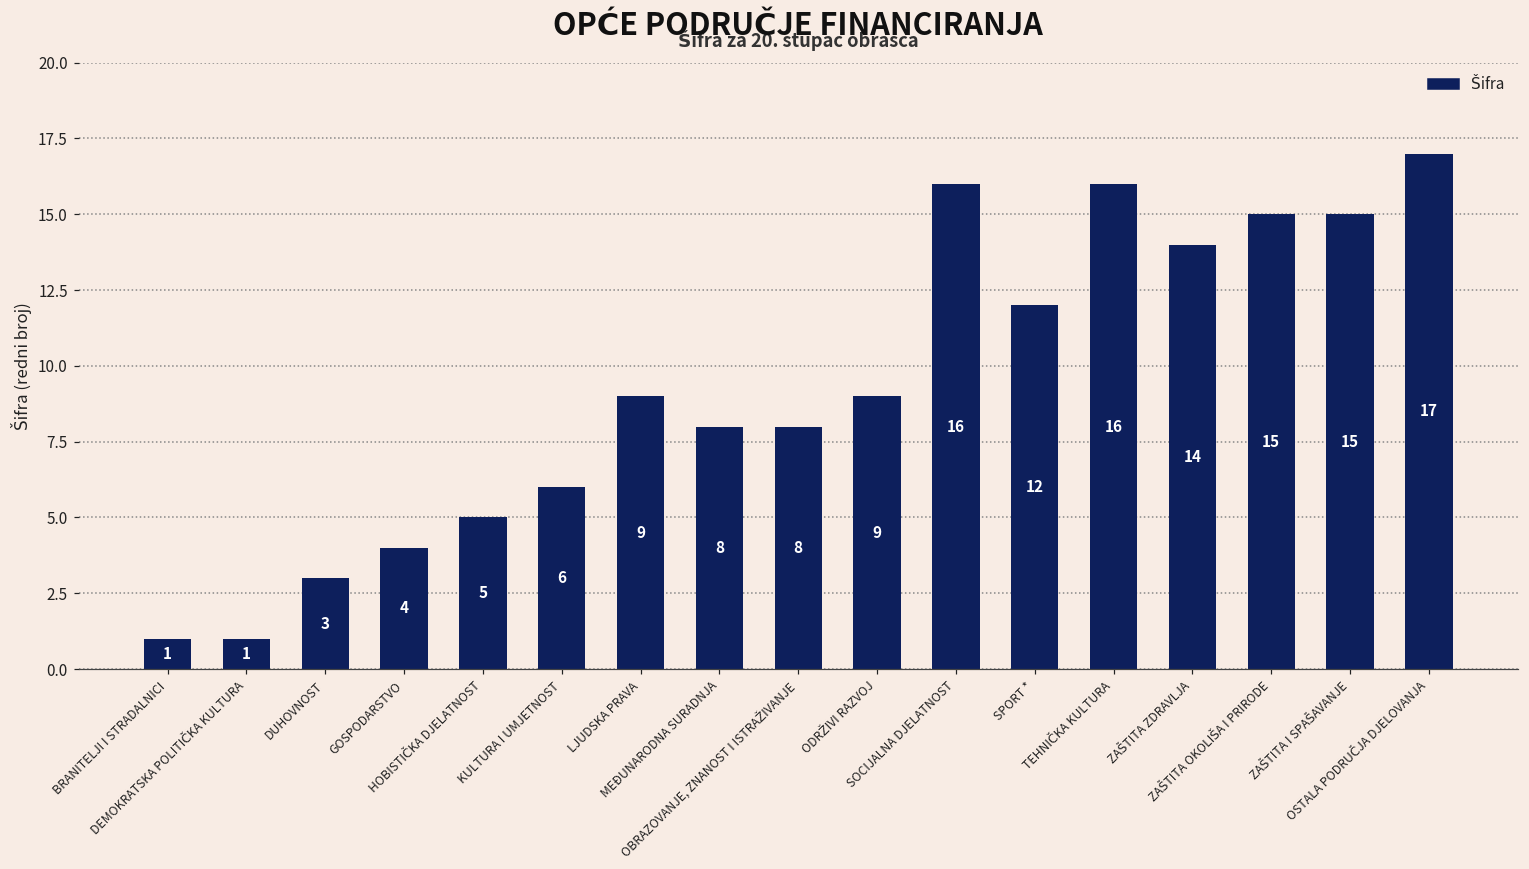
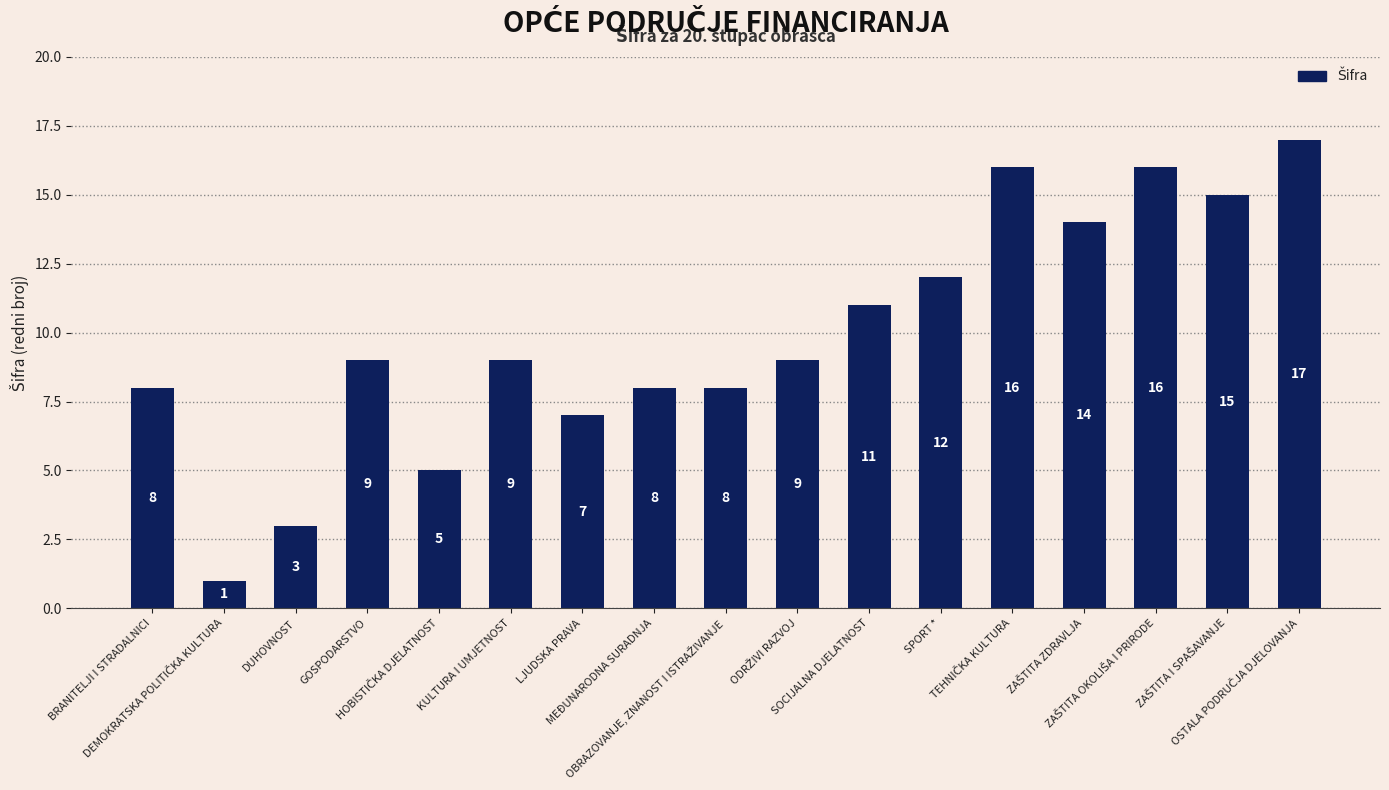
  {
-   "BRANITELJI I STRADALNICI": 1,
+   "BRANITELJI I STRADALNICI": 8,
    "DEMOKRATSKA POLITIČKA KULTURA": 1,
    "DUHOVNOST": 3,
-   "GOSPODARSTVO": 4,
+   "GOSPODARSTVO": 9,
    "HOBISTIČKA DJELATNOST": 5,
-   "KULTURA I UMJETNOST": 6,
-   "LJUDSKA PRAVA": 9,
+   "KULTURA I UMJETNOST": 9,
+   "LJUDSKA PRAVA": 7,
    "MEĐUNARODNA SURADNJA": 8,
    "OBRAZOVANJE, ZNANOST I ISTRAŽIVANJE": 8,
    "ODRŽIVI RAZVOJ": 9,
-   "SOCIJALNA DJELATNOST": 16,
+   "SOCIJALNA DJELATNOST": 11,
    "SPORT *": 12,
    "TEHNIČKA KULTURA": 16,
    "ZAŠTITA ZDRAVLJA": 14,
-   "ZAŠTITA OKOLIŠA I PRIRODE": 15,
+   "ZAŠTITA OKOLIŠA I PRIRODE": 16,
    "ZAŠTITA I SPAŠAVANJE": 15,
    "OSTALA PODRUČJA DJELOVANJA": 17
  }
